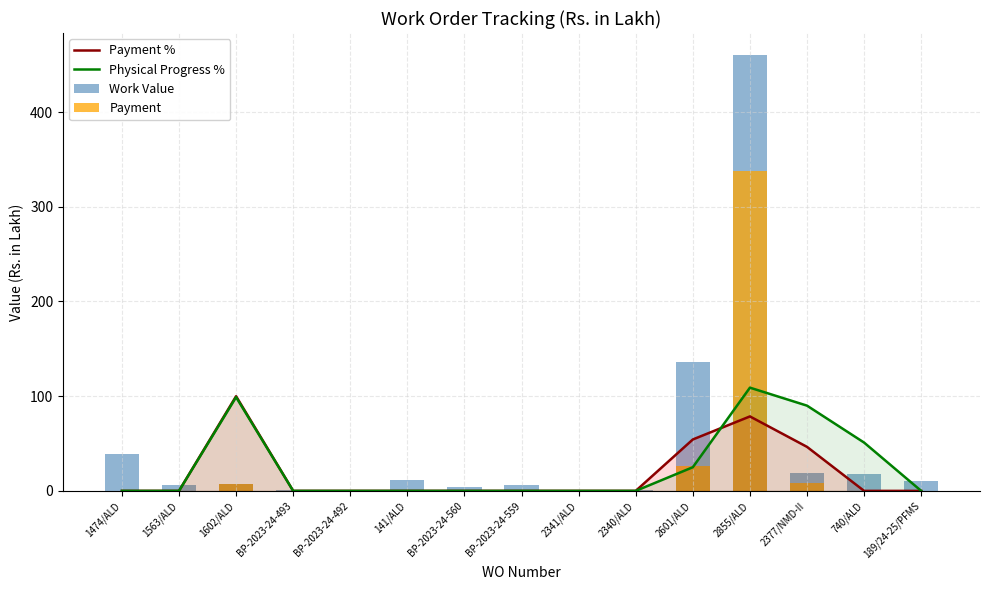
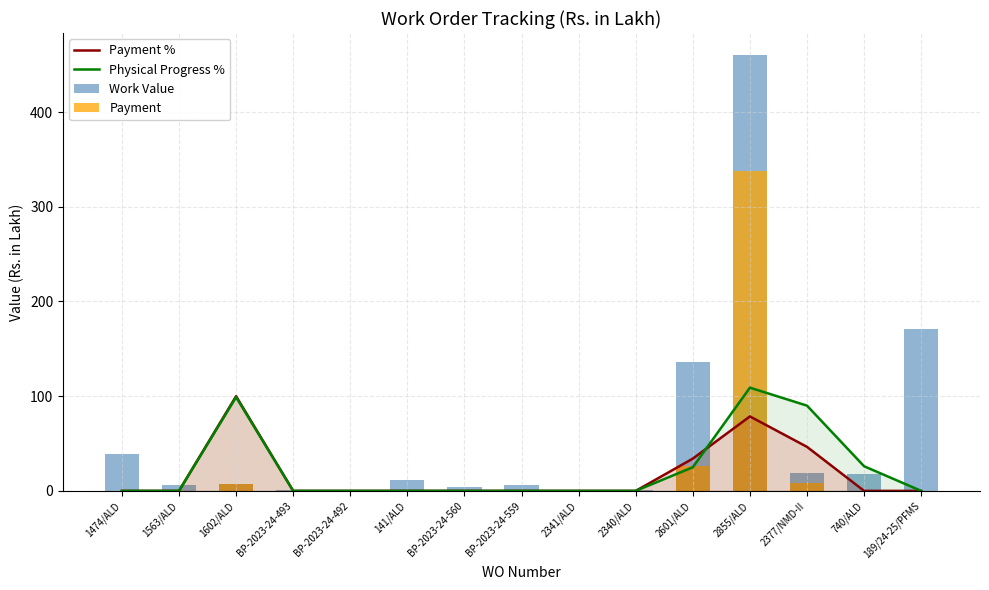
  {
    "Work Value": {
      "1474/ALD": 40,
      "1563/ALD": 10,
      "1602/ALD": 10,
      "141/ALD": 10,
      "BP-2023-24-560": 0,
      "BP-2023-24-559": 10,
      "2601/ALD": 140,
      "2855/ALD": 460,
      "2377/NMD-II": 20,
      "740/ALD": 20,
-     "189/24-25/PFMS": 10
+     "189/24-25/PFMS": 170
    },
    "Payment %": {
-     "2601/ALD": 50,
+     "2601/ALD": 30,
      "2855/ALD": 80,
      "2377/NMD-II": 50,
      "740/ALD": 0
    },
    "Payment": {
      "1474/ALD": 0,
      "1563/ALD": 0,
      "1602/ALD": 10,
      "BP-2023-24-493": 0,
      "BP-2023-24-492": 0,
      "141/ALD": 0,
      "BP-2023-24-560": 0,
      "BP-2023-24-559": 0,
      "2341/ALD": 0,
      "2340/ALD": 0,
      "740/ALD": 0,
      "189/24-25/PFMS": 0
    },
    "Physical Progress %": {
      "2601/ALD": 30,
      "2855/ALD": 110,
      "2377/NMD-II": 90,
-     "740/ALD": 50
+     "740/ALD": 30
    }
  }
